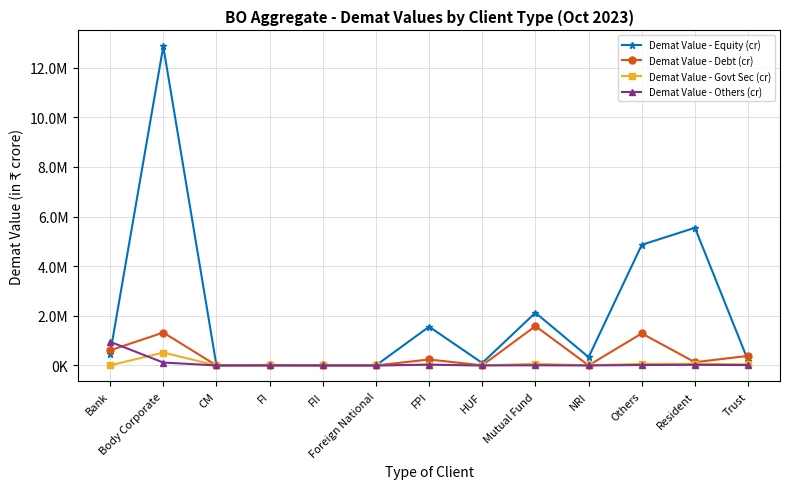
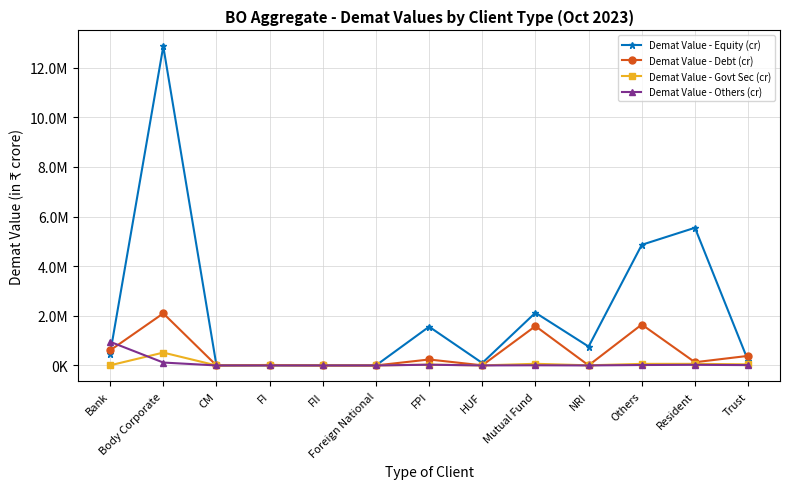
  {
    "Demat Value - Equity (cr)": {
      "Bank": 500000,
      "Body Corporate": 12900000,
      "FPI": 1600000,
      "Mutual Fund": 2100000,
-     "NRI": 300000,
+     "NRI": 800000,
      "Others": 4900000,
      "Resident": 5500000,
      "Trust": 200000
    },
    "Demat Value - Debt (cr)": {
      "Bank": 600000,
-     "Body Corporate": 1300000,
+     "Body Corporate": 2100000,
      "FPI": 200000,
      "Mutual Fund": 1600000,
-     "Others": 1300000,
+     "Others": 1600000,
      "Trust": 400000
    },
    "Demat Value - Govt Sec (cr)": {
      "Bank": 0,
      "Body Corporate": 500000
    },
    "Demat Value - Others (cr)": {
      "Bank": 1000000,
      "Body Corporate": 100000
    }
  }
